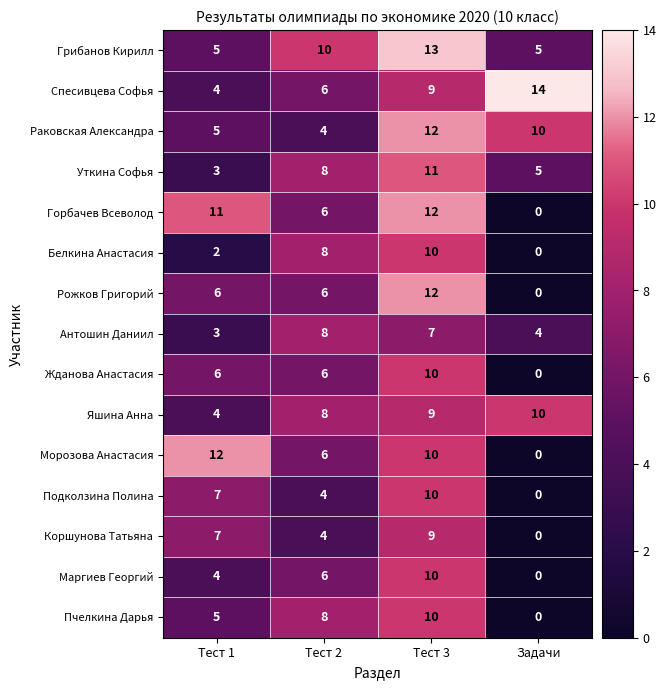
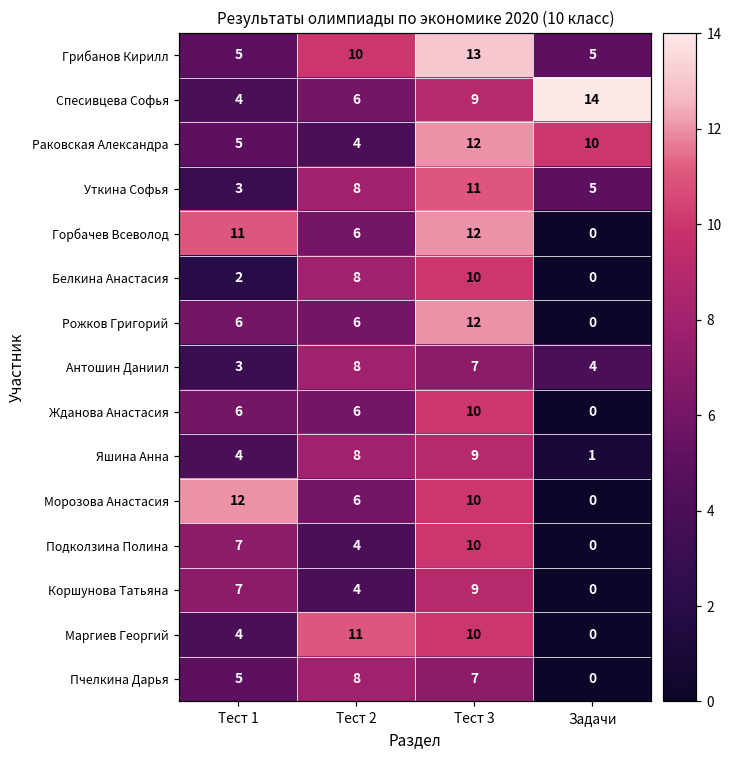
  {
    "Грибанов Кирилл": {
      "Тест 1": 5,
      "Тест 2": 10,
      "Тест 3": 13,
      "Задачи": 5
    },
    "Спесивцева Софья": {
      "Тест 1": 4,
      "Тест 2": 6,
      "Тест 3": 9,
      "Задачи": 14
    },
    "Раковская Александра": {
      "Тест 1": 5,
      "Тест 2": 4,
      "Тест 3": 12,
      "Задачи": 10
    },
    "Уткина Софья": {
      "Тест 1": 3,
      "Тест 2": 8,
      "Тест 3": 11,
      "Задачи": 5
    },
    "Горбачев Всеволод": {
      "Тест 1": 11,
      "Тест 2": 6,
      "Тест 3": 12,
      "Задачи": 0
    },
    "Белкина Анастасия": {
      "Тест 1": 2,
      "Тест 2": 8,
      "Тест 3": 10,
      "Задачи": 0
    },
    "Рожков Григорий": {
      "Тест 1": 6,
      "Тест 2": 6,
      "Тест 3": 12,
      "Задачи": 0
    },
    "Антошин Даниил": {
      "Тест 1": 3,
      "Тест 2": 8,
      "Тест 3": 7,
      "Задачи": 4
    },
    "Жданова Анастасия": {
      "Тест 1": 6,
      "Тест 2": 6,
      "Тест 3": 10,
      "Задачи": 0
    },
    "Яшина Анна": {
      "Тест 1": 4,
      "Тест 2": 8,
      "Тест 3": 9,
-     "Задачи": 10
+     "Задачи": 1
    },
    "Морозова Анастасия": {
      "Тест 1": 12,
      "Тест 2": 6,
      "Тест 3": 10,
      "Задачи": 0
    },
    "Подколзина Полина": {
      "Тест 1": 7,
      "Тест 2": 4,
      "Тест 3": 10,
      "Задачи": 0
    },
    "Коршунова Татьяна": {
      "Тест 1": 7,
      "Тест 2": 4,
      "Тест 3": 9,
      "Задачи": 0
    },
    "Маргиев Георгий": {
      "Тест 1": 4,
-     "Тест 2": 6,
+     "Тест 2": 11,
      "Тест 3": 10,
      "Задачи": 0
    },
    "Пчелкина Дарья": {
      "Тест 1": 5,
      "Тест 2": 8,
-     "Тест 3": 10,
+     "Тест 3": 7,
      "Задачи": 0
    }
  }
